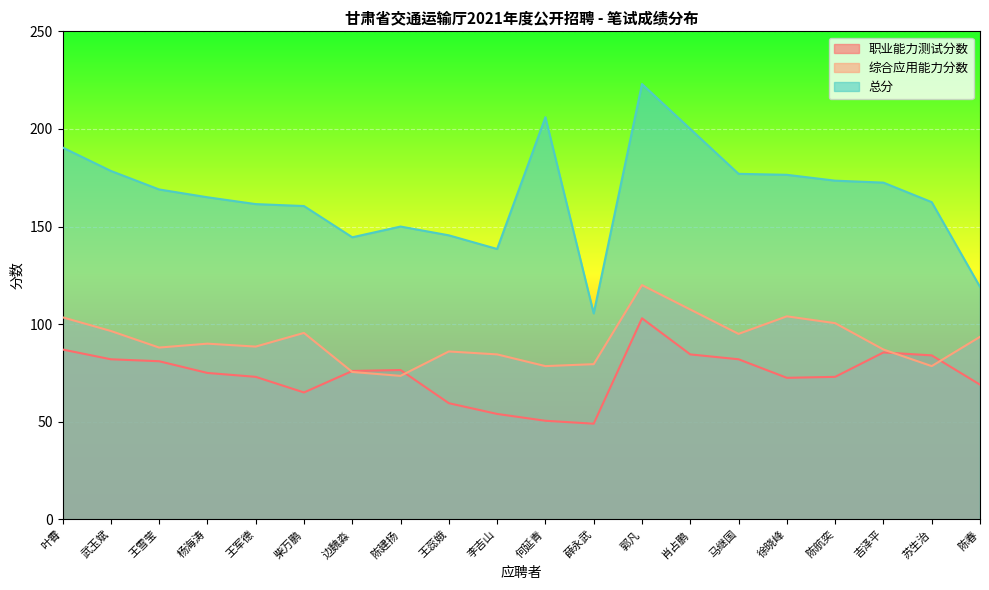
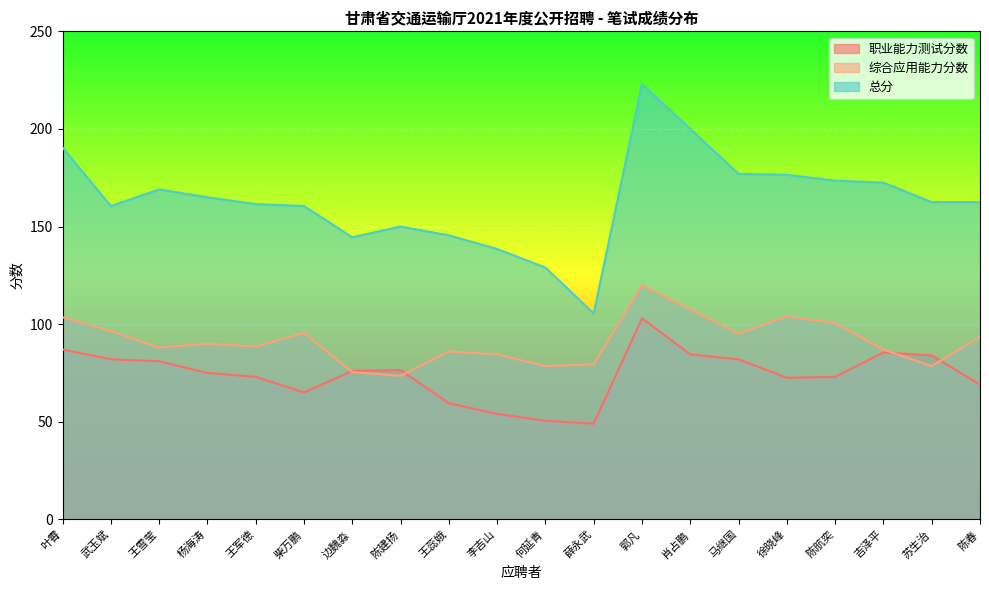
  {
    "总分": {
      "叶霄": 191,
-     "武玉斌": 179,
+     "武玉斌": 161,
      "王雪莹": 169,
      "杨海涛": 165,
      "王军德": 162,
      "柴万鹏": 161,
      "边魏淼": 145,
      "陈建扬": 150,
      "王蕊娥": 146,
      "李吉山": 139,
-     "何延青": 206,
+     "何延青": 129,
      "薛永武": 106,
      "郭凡": 223,
      "肖占鹏": 200,
      "马继国": 177,
      "徐晓峰": 177,
      "陈航奕": 174,
      "吉泽平": 173,
      "苏生治": 163,
-     "陈春": 119
+     "陈春": 163
    }
  }
